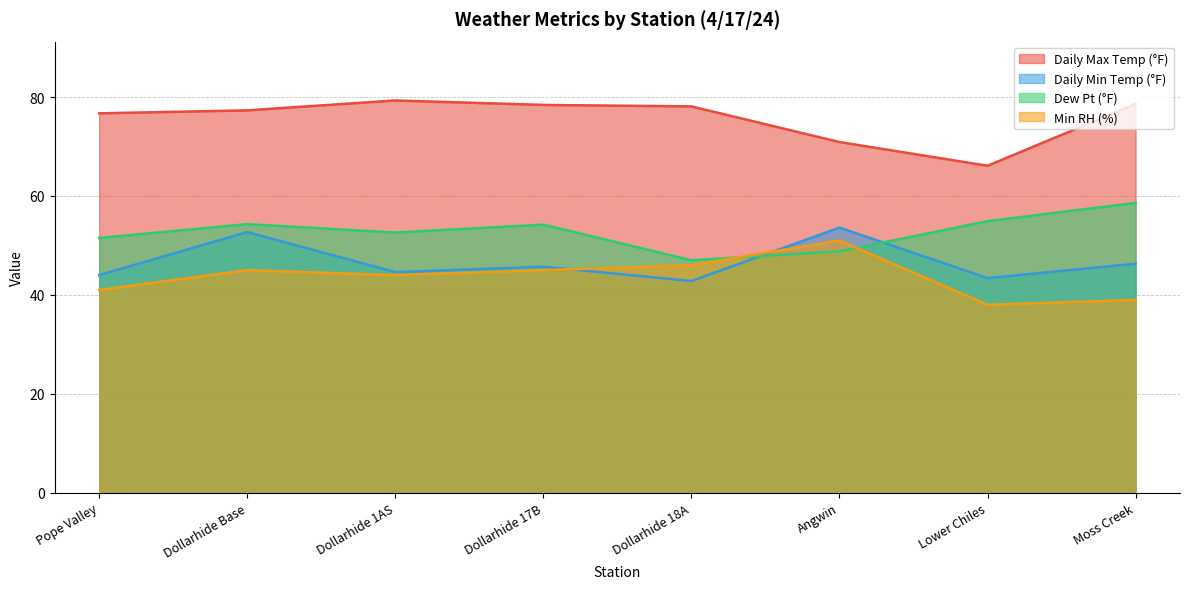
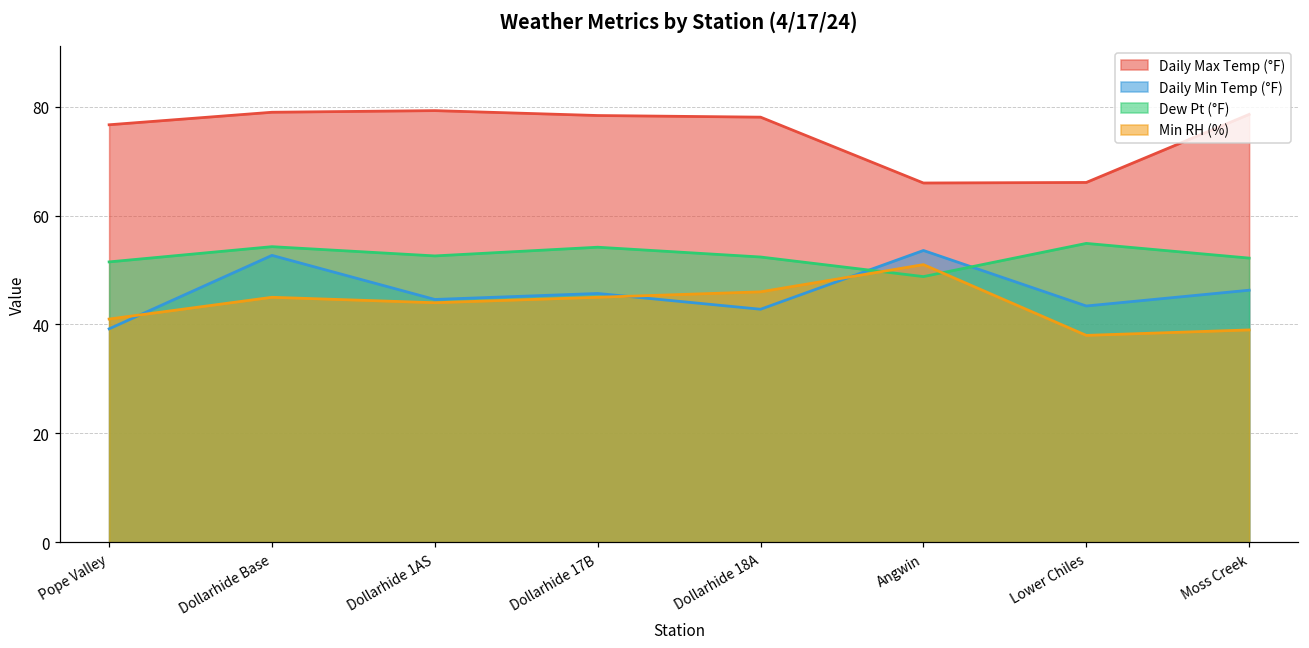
  {
    "Daily Max Temp (°F)": {
      "Pope Valley": 77,
-     "Dollarhide Base": 77,
+     "Dollarhide Base": 79,
      "Dollarhide 1AS": 79,
      "Dollarhide 17B": 78,
      "Dollarhide 18A": 78,
-     "Angwin": 71,
+     "Angwin": 66,
      "Lower Chiles": 66
    },
    "Daily Min Temp (°F)": {
-     "Pope Valley": 44,
+     "Pope Valley": 39,
      "Dollarhide Base": 53,
      "Dollarhide 1AS": 45,
      "Dollarhide 17B": 46,
      "Dollarhide 18A": 43,
      "Angwin": 54,
      "Lower Chiles": 43,
      "Moss Creek": 46
    },
    "Dew Pt (°F)": {
      "Pope Valley": 52,
      "Dollarhide Base": 54,
      "Dollarhide 1AS": 53,
      "Dollarhide 17B": 54,
-     "Dollarhide 18A": 47,
+     "Dollarhide 18A": 52,
      "Angwin": 49,
      "Lower Chiles": 55,
-     "Moss Creek": 59
+     "Moss Creek": 52
    },
    "Min RH (%)": {
      "Pope Valley": 41,
      "Dollarhide Base": 45,
      "Dollarhide 1AS": 44,
      "Dollarhide 17B": 45,
      "Dollarhide 18A": 46,
      "Angwin": 51,
      "Lower Chiles": 38,
      "Moss Creek": 39
    }
  }
